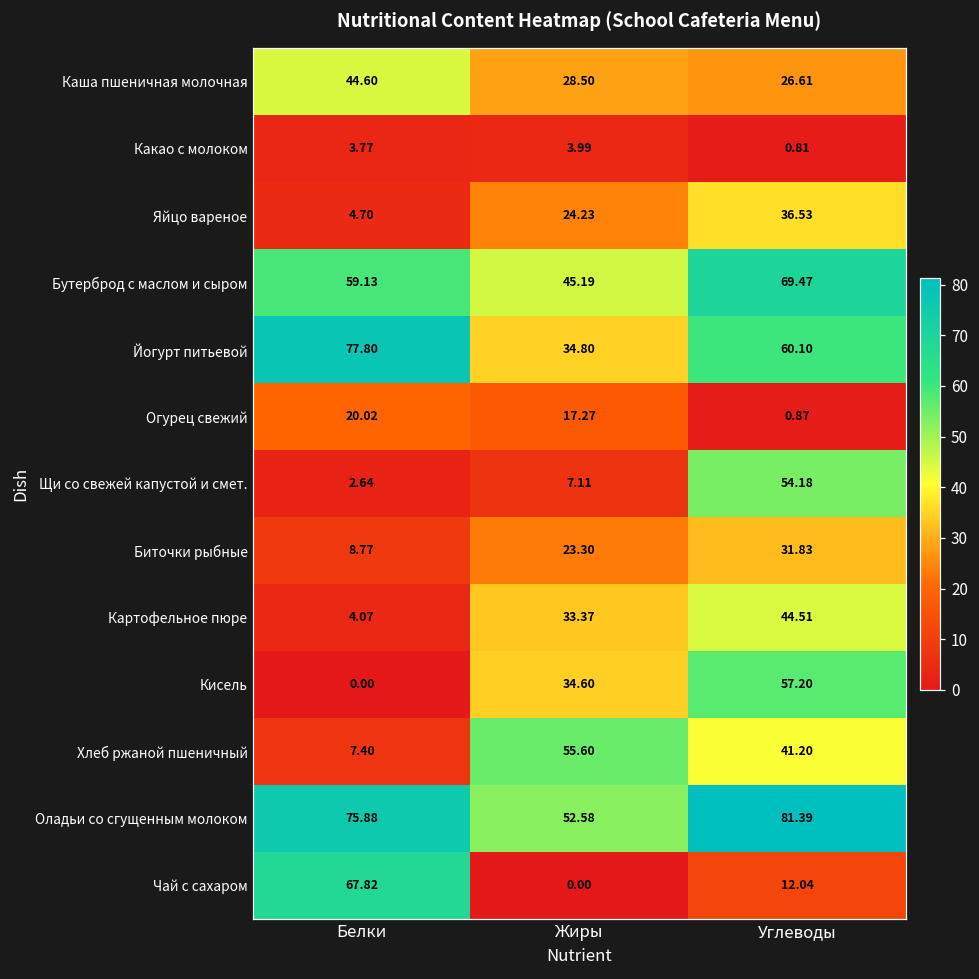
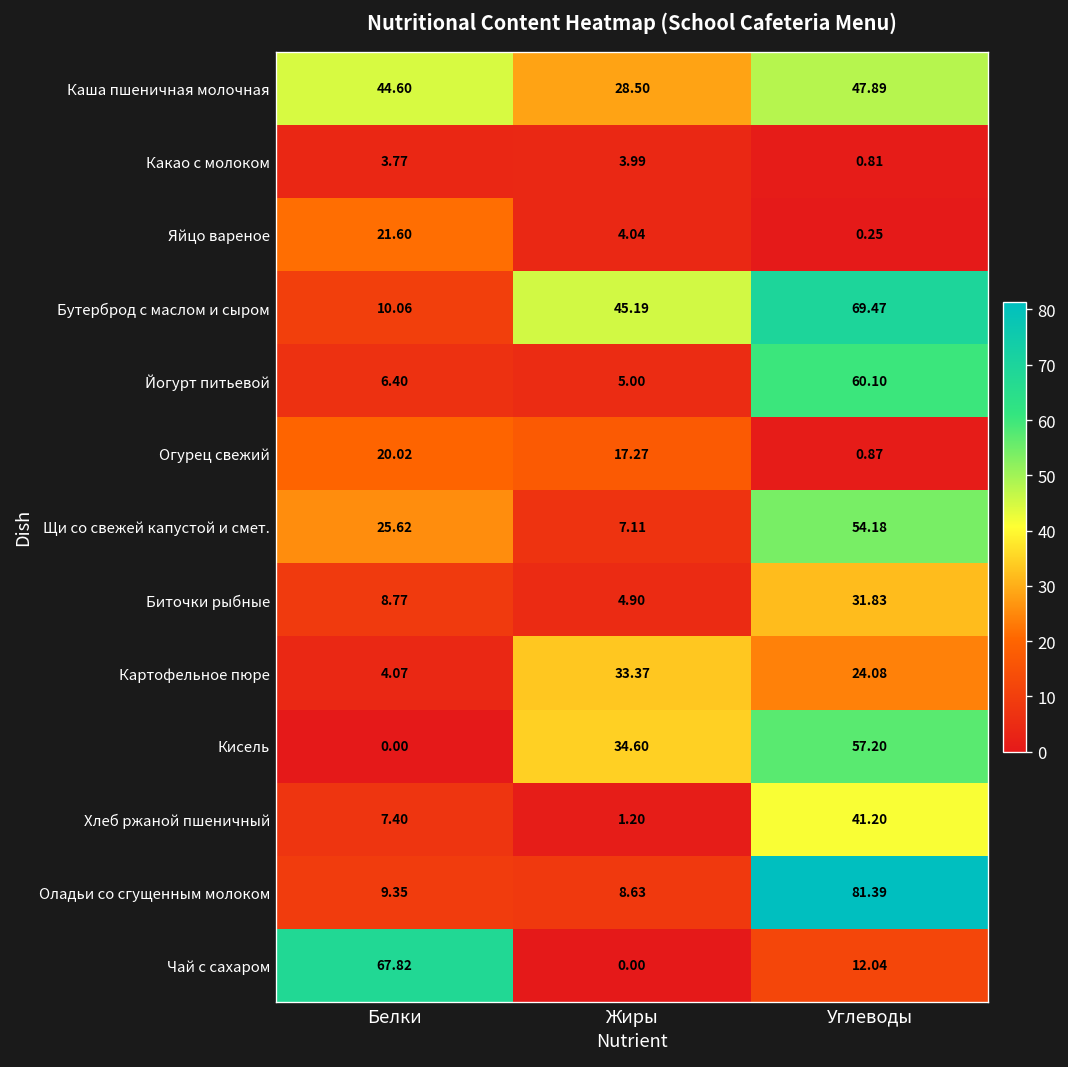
  {
    "Каша пшеничная молочная": {
      "Белки": 44.60,
      "Жиры": 28.50,
-     "Углеводы": 26.61
+     "Углеводы": 47.89
    },
    "Какао с молоком": {
      "Белки": 3.77,
      "Жиры": 3.99,
      "Углеводы": 0.81
    },
    "Яйцо вареное": {
-     "Белки": 4.70,
-     "Жиры": 24.23,
-     "Углеводы": 36.53
+     "Белки": 21.60,
+     "Жиры": 4.04,
+     "Углеводы": 0.25
    },
    "Бутерброд с маслом и сыром": {
-     "Белки": 59.13,
+     "Белки": 10.06,
      "Жиры": 45.19,
      "Углеводы": 69.47
    },
    "Йогурт питьевой": {
-     "Белки": 77.80,
-     "Жиры": 34.80,
+     "Белки": 6.40,
+     "Жиры": 5.00,
      "Углеводы": 60.10
    },
    "Огурец свежий": {
      "Белки": 20.02,
      "Жиры": 17.27,
      "Углеводы": 0.87
    },
    "Щи со свежей капустой и смет.": {
-     "Белки": 2.64,
+     "Белки": 25.62,
      "Жиры": 7.11,
      "Углеводы": 54.18
    },
    "Биточки рыбные": {
      "Белки": 8.77,
-     "Жиры": 23.30,
+     "Жиры": 4.90,
      "Углеводы": 31.83
    },
    "Картофельное пюре": {
      "Белки": 4.07,
      "Жиры": 33.37,
-     "Углеводы": 44.51
+     "Углеводы": 24.08
    },
    "Кисель": {
      "Белки": 0.00,
      "Жиры": 34.60,
      "Углеводы": 57.20
    },
    "Хлеб ржаной пшеничный": {
      "Белки": 7.40,
-     "Жиры": 55.60,
+     "Жиры": 1.20,
      "Углеводы": 41.20
    },
    "Оладьи со сгущенным молоком": {
-     "Белки": 75.88,
-     "Жиры": 52.58,
+     "Белки": 9.35,
+     "Жиры": 8.63,
      "Углеводы": 81.39
    },
    "Чай с сахаром": {
      "Белки": 67.82,
      "Жиры": 0.00,
      "Углеводы": 12.04
    }
  }
